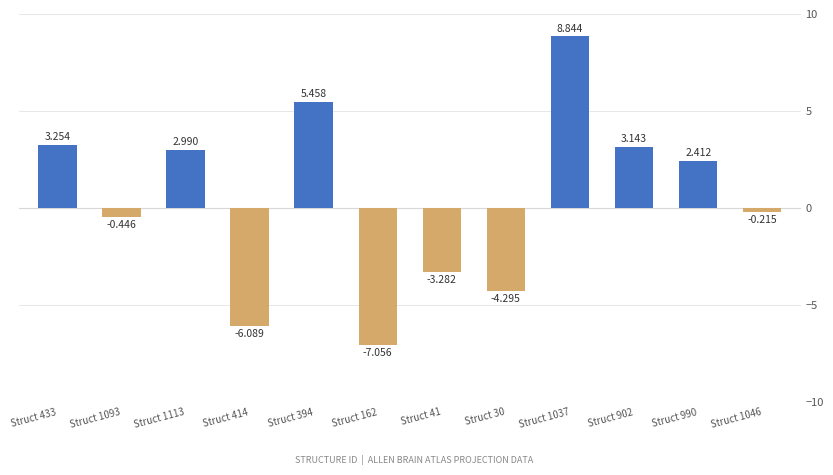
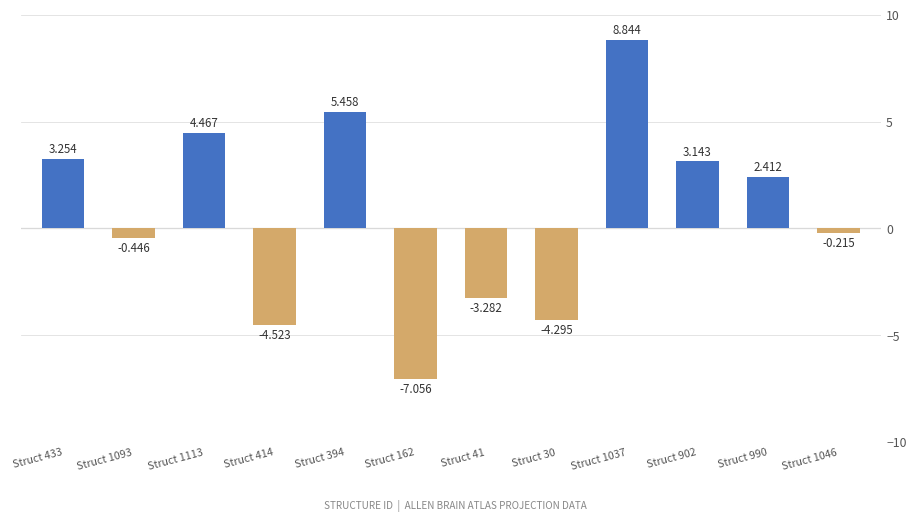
  {
    "Struct 433": 3.254,
    "Struct 1093": -0.446,
-   "Struct 1113": 2.990,
-   "Struct 414": -6.089,
+   "Struct 1113": 4.467,
+   "Struct 414": -4.523,
    "Struct 394": 5.458,
    "Struct 162": -7.056,
    "Struct 41": -3.282,
    "Struct 30": -4.295,
    "Struct 1037": 8.844,
    "Struct 902": 3.143,
    "Struct 990": 2.412,
    "Struct 1046": -0.215
  }
